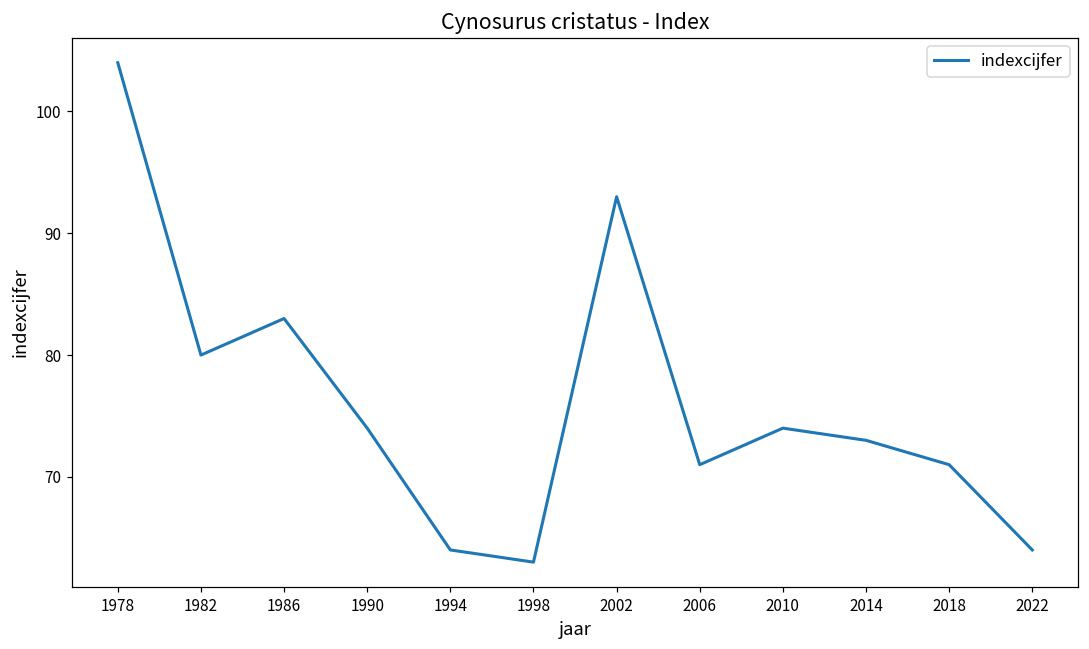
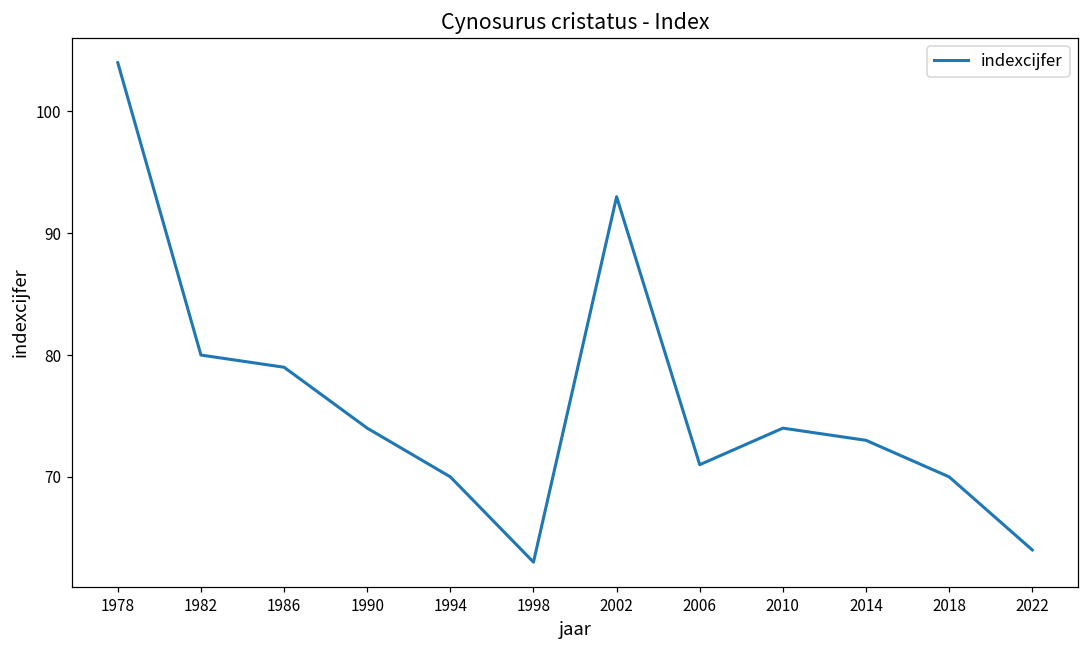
  {
    "1978": 104,
    "1982": 80,
-   "1986": 83,
+   "1986": 79,
    "1990": 74,
-   "1994": 64,
+   "1994": 70,
    "1998": 63,
    "2002": 93,
    "2006": 71,
    "2010": 74,
    "2014": 73,
-   "2018": 71,
+   "2018": 70,
    "2022": 64
  }
